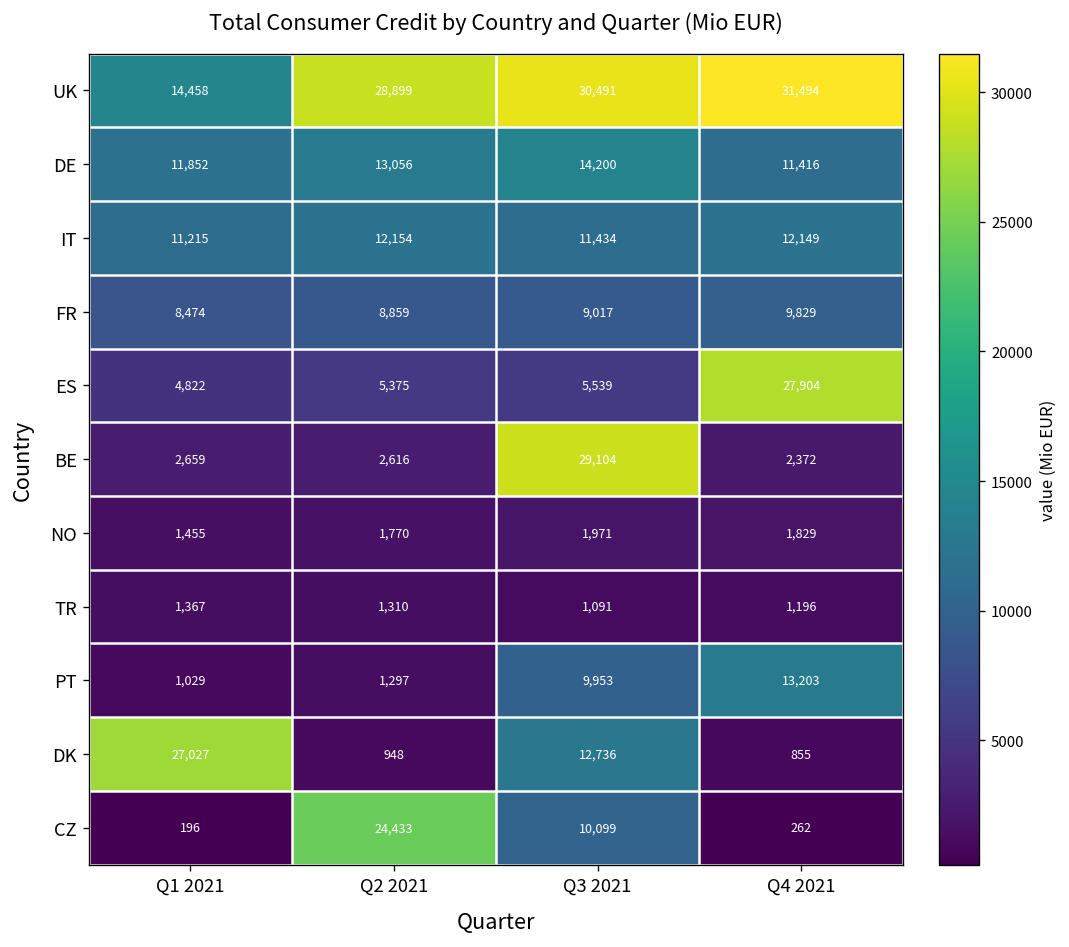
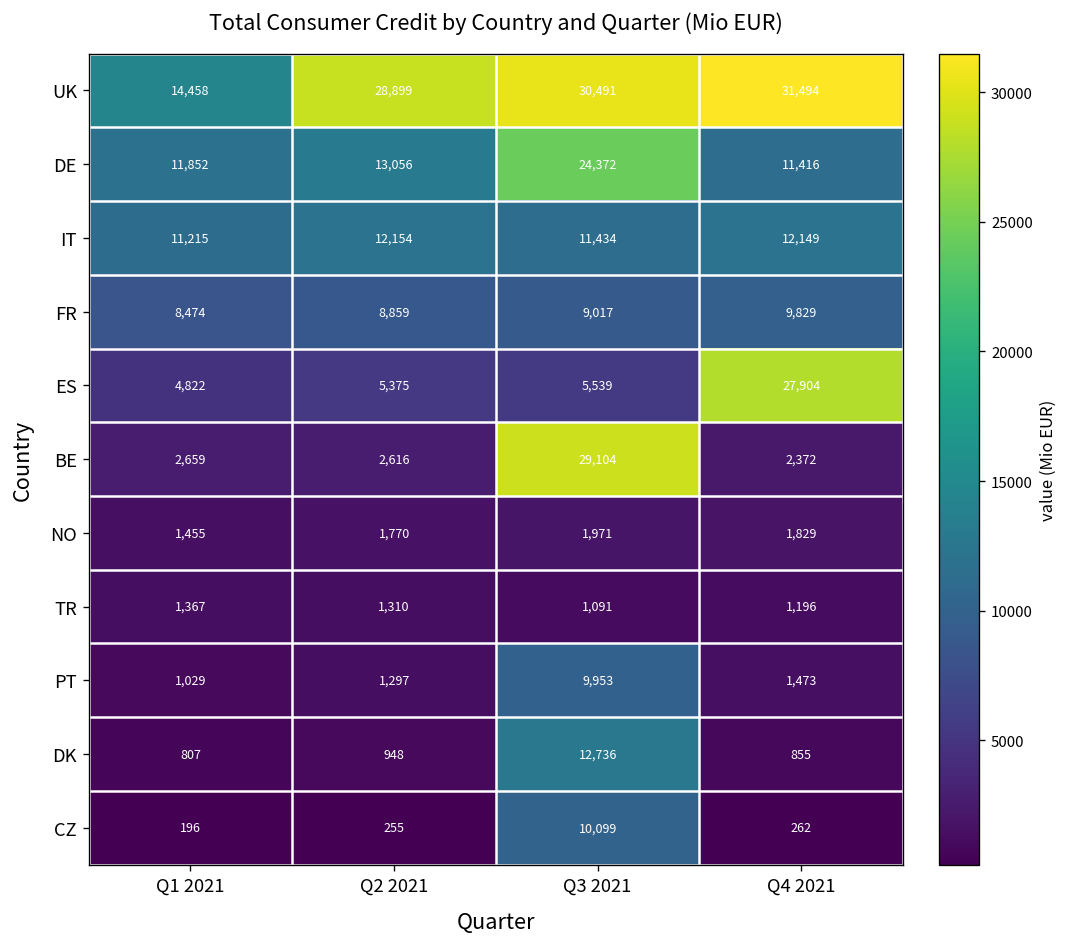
  {
    "UK": {
      "Q1 2021": "14,458",
      "Q2 2021": "28,899",
      "Q3 2021": "30,491",
      "Q4 2021": "31,494"
    },
    "DE": {
      "Q1 2021": "11,852",
      "Q2 2021": "13,056",
-     "Q3 2021": "14,200",
+     "Q3 2021": "24,372",
      "Q4 2021": "11,416"
    },
    "IT": {
      "Q1 2021": "11,215",
      "Q2 2021": "12,154",
      "Q3 2021": "11,434",
      "Q4 2021": "12,149"
    },
    "FR": {
      "Q1 2021": "8,474",
      "Q2 2021": "8,859",
      "Q3 2021": "9,017",
      "Q4 2021": "9,829"
    },
    "ES": {
      "Q1 2021": "4,822",
      "Q2 2021": "5,375",
      "Q3 2021": "5,539",
      "Q4 2021": "27,904"
    },
    "BE": {
      "Q1 2021": "2,659",
      "Q2 2021": "2,616",
      "Q3 2021": "29,104",
      "Q4 2021": "2,372"
    },
    "NO": {
      "Q1 2021": "1,455",
      "Q2 2021": "1,770",
      "Q3 2021": "1,971",
      "Q4 2021": "1,829"
    },
    "TR": {
      "Q1 2021": "1,367",
      "Q2 2021": "1,310",
      "Q3 2021": "1,091",
      "Q4 2021": "1,196"
    },
    "PT": {
      "Q1 2021": "1,029",
      "Q2 2021": "1,297",
      "Q3 2021": "9,953",
-     "Q4 2021": "13,203"
+     "Q4 2021": "1,473"
    },
    "DK": {
-     "Q1 2021": "27,027",
+     "Q1 2021": "807",
      "Q2 2021": "948",
      "Q3 2021": "12,736",
      "Q4 2021": "855"
    },
    "CZ": {
      "Q1 2021": "196",
-     "Q2 2021": "24,433",
+     "Q2 2021": "255",
      "Q3 2021": "10,099",
      "Q4 2021": "262"
    }
  }
